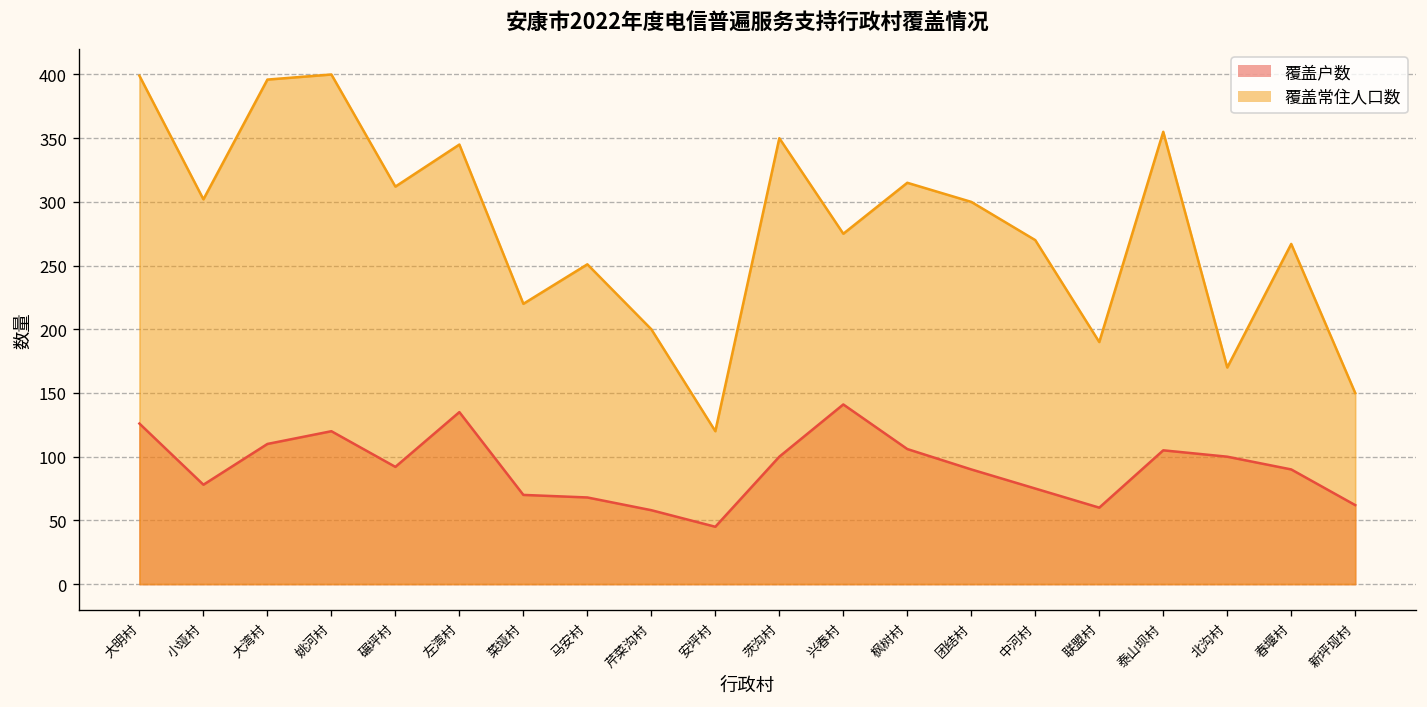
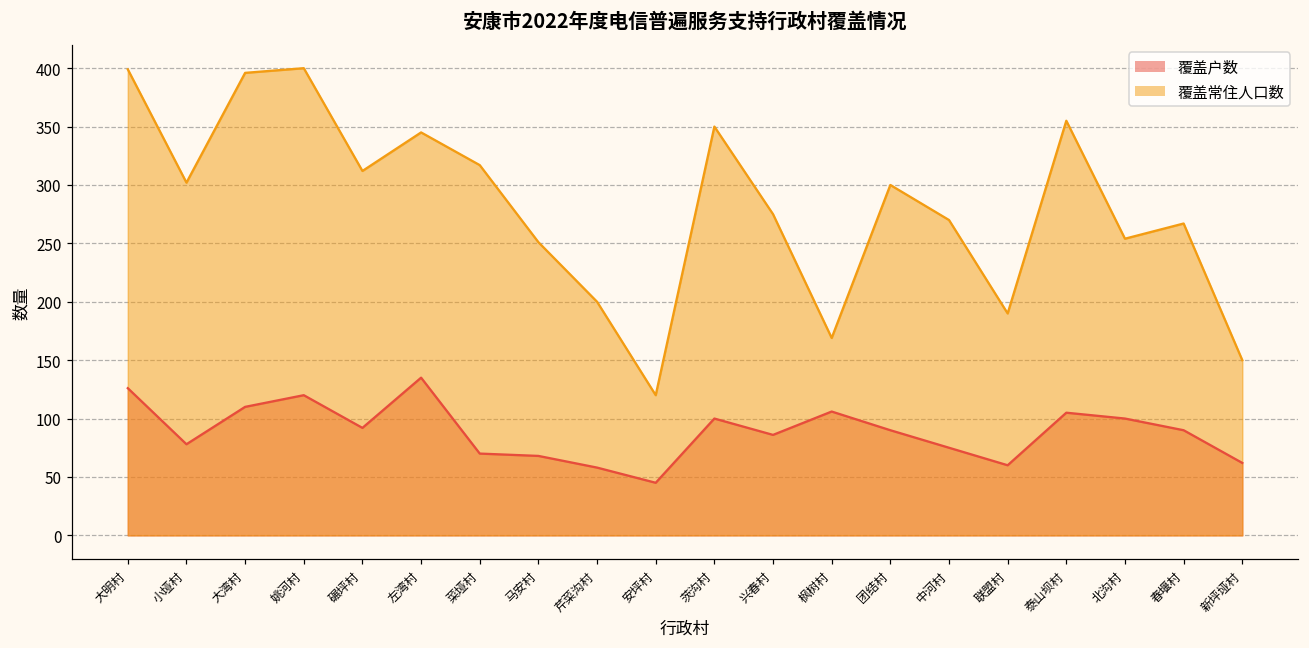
  {
    "覆盖户数": {
      "大明村": 126,
      "小垭村": 78,
      "大湾村": 110,
      "姚河村": 120,
      "碾坪村": 92,
      "左湾村": 135,
      "菜垭村": 70,
      "马安村": 68,
      "芹菜沟村": 58,
      "安坪村": 45,
      "茨沟村": 100,
-     "兴春村": 141,
+     "兴春村": 86,
      "枫树村": 106,
      "团结村": 90,
      "中河村": 75,
      "联盟村": 60,
      "泰山坝村": 105,
      "北沟村": 100,
      "春堰村": 90,
      "新坪垭村": 62
    },
    "覆盖常住人口数": {
      "大明村": 399,
      "小垭村": 302,
      "大湾村": 396,
      "姚河村": 400,
      "碾坪村": 312,
      "左湾村": 345,
-     "菜垭村": 220,
+     "菜垭村": 317,
      "马安村": 251,
      "芹菜沟村": 200,
      "安坪村": 120,
      "茨沟村": 350,
      "兴春村": 275,
-     "枫树村": 315,
+     "枫树村": 169,
      "团结村": 300,
      "中河村": 270,
      "联盟村": 190,
      "泰山坝村": 355,
-     "北沟村": 170,
+     "北沟村": 254,
      "春堰村": 267,
      "新坪垭村": 150
    }
  }
